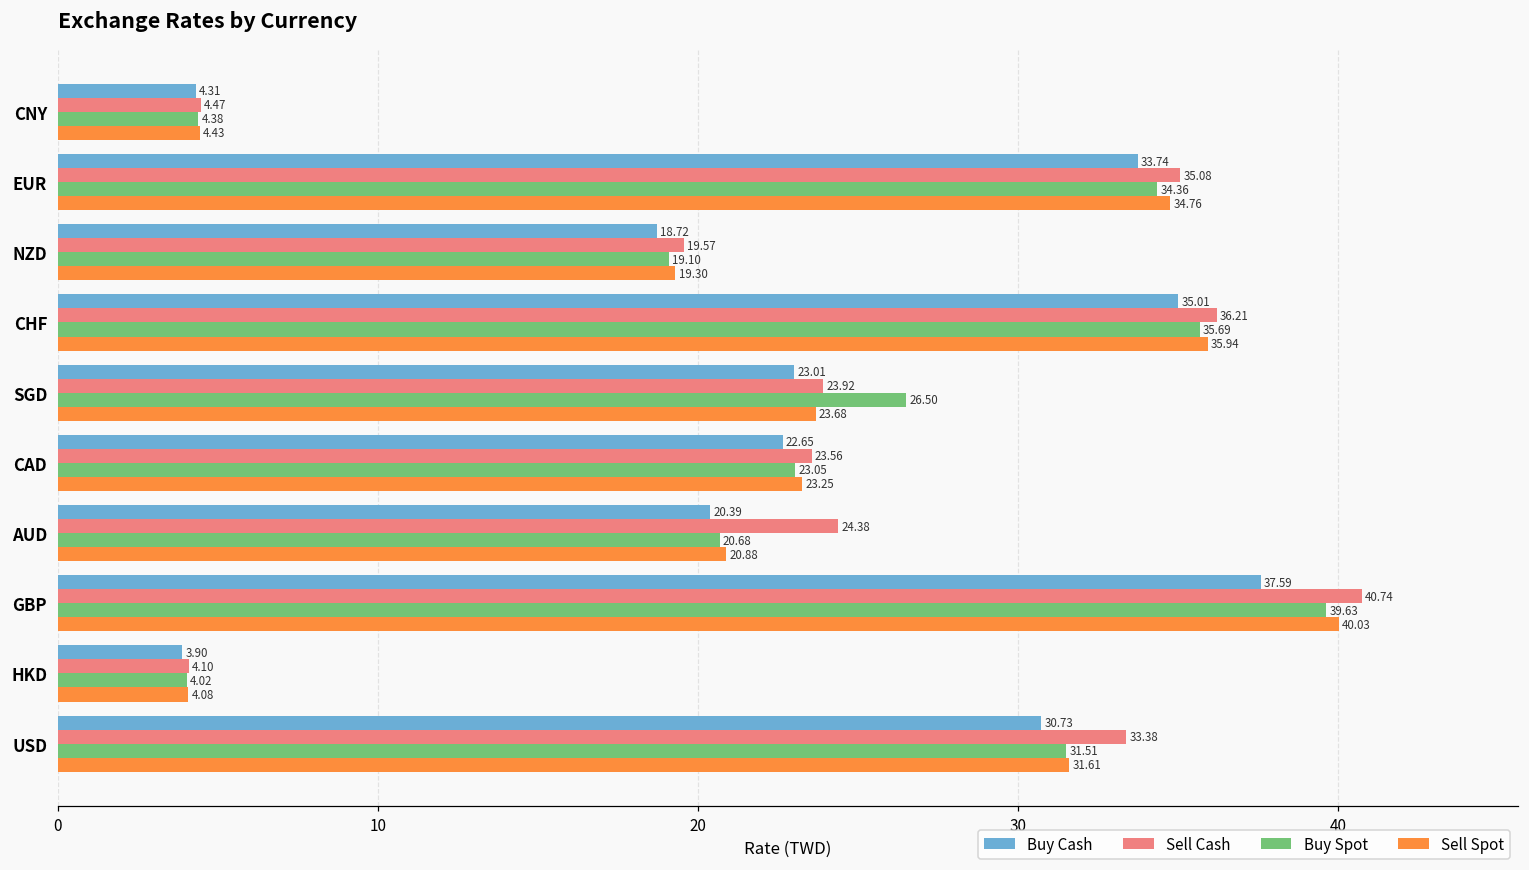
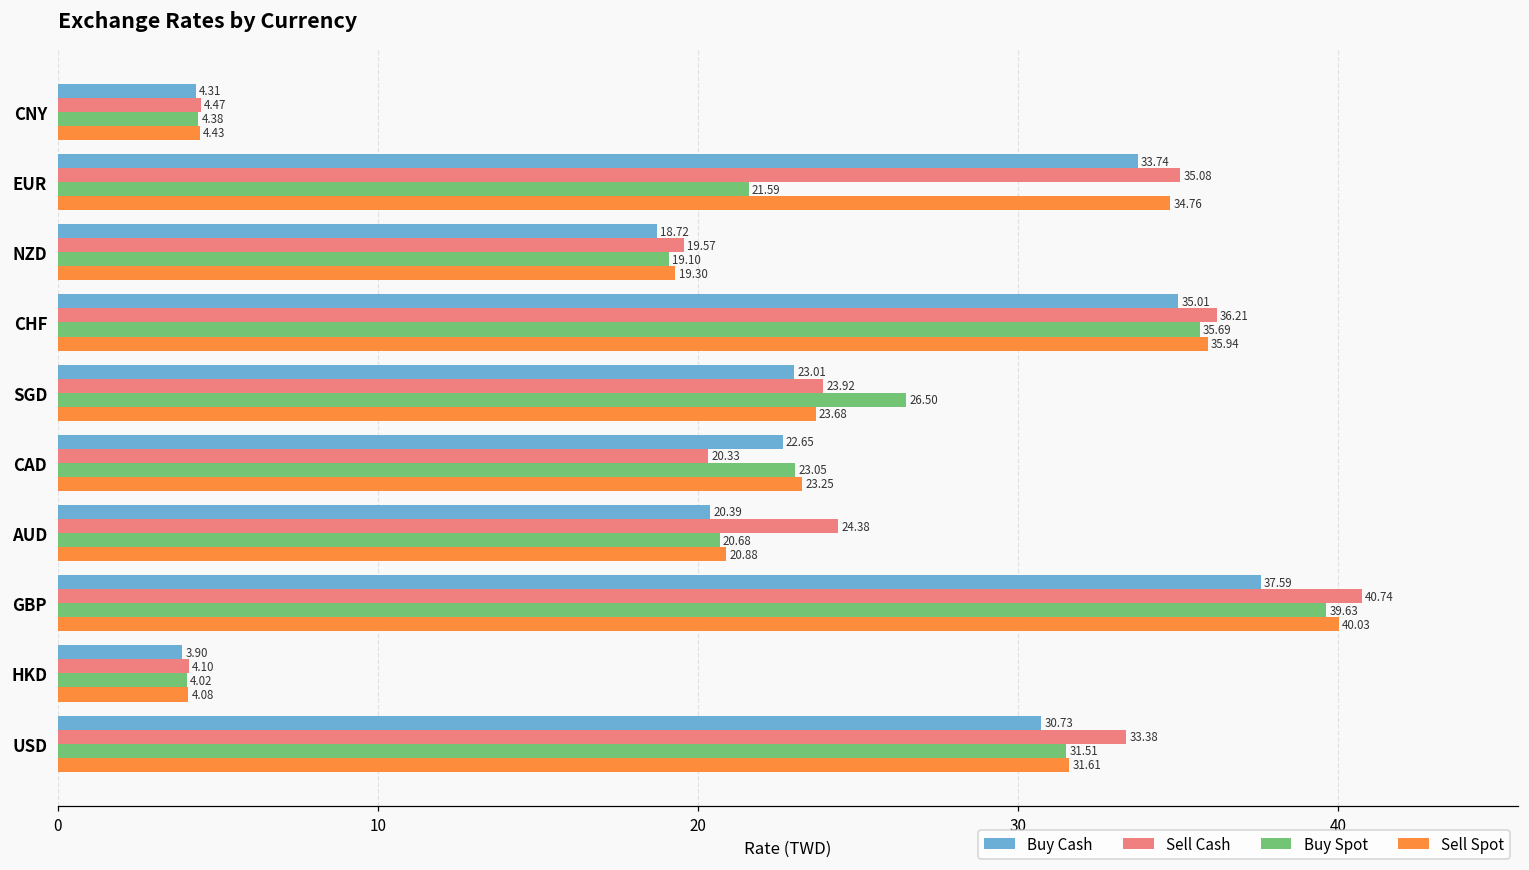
  {
    "Buy Cash": {
      "CNY": 4.31,
      "EUR": 33.74,
      "NZD": 18.72,
      "CHF": 35.01,
      "SGD": 23.01,
      "CAD": 22.65,
      "AUD": 20.39,
      "GBP": 37.59,
      "HKD": 3.90,
      "USD": 30.73
    },
    "Sell Cash": {
      "CNY": 4.47,
      "EUR": 35.08,
      "NZD": 19.57,
      "CHF": 36.21,
      "SGD": 23.92,
-     "CAD": 23.56,
+     "CAD": 20.33,
      "AUD": 24.38,
      "GBP": 40.74,
      "HKD": 4.10,
      "USD": 33.38
    },
    "Buy Spot": {
      "CNY": 4.38,
-     "EUR": 34.36,
+     "EUR": 21.59,
      "NZD": 19.10,
      "CHF": 35.69,
      "SGD": 26.50,
      "CAD": 23.05,
      "AUD": 20.68,
      "GBP": 39.63,
      "HKD": 4.02,
      "USD": 31.51
    },
    "Sell Spot": {
      "CNY": 4.43,
      "EUR": 34.76,
      "NZD": 19.30,
      "CHF": 35.94,
      "SGD": 23.68,
      "CAD": 23.25,
      "AUD": 20.88,
      "GBP": 40.03,
      "HKD": 4.08,
      "USD": 31.61
    }
  }
